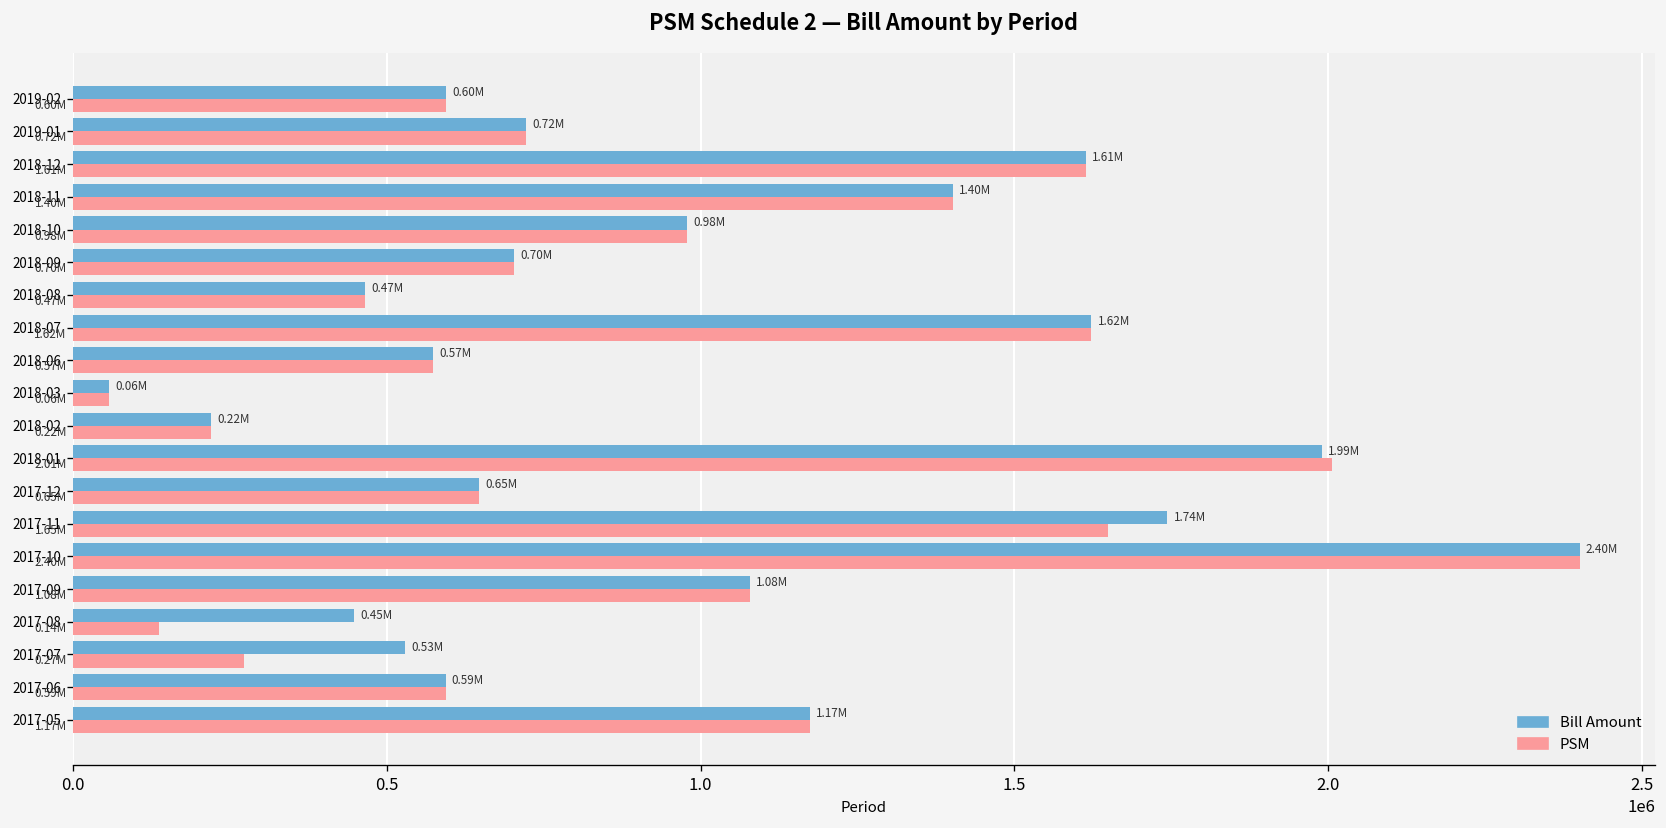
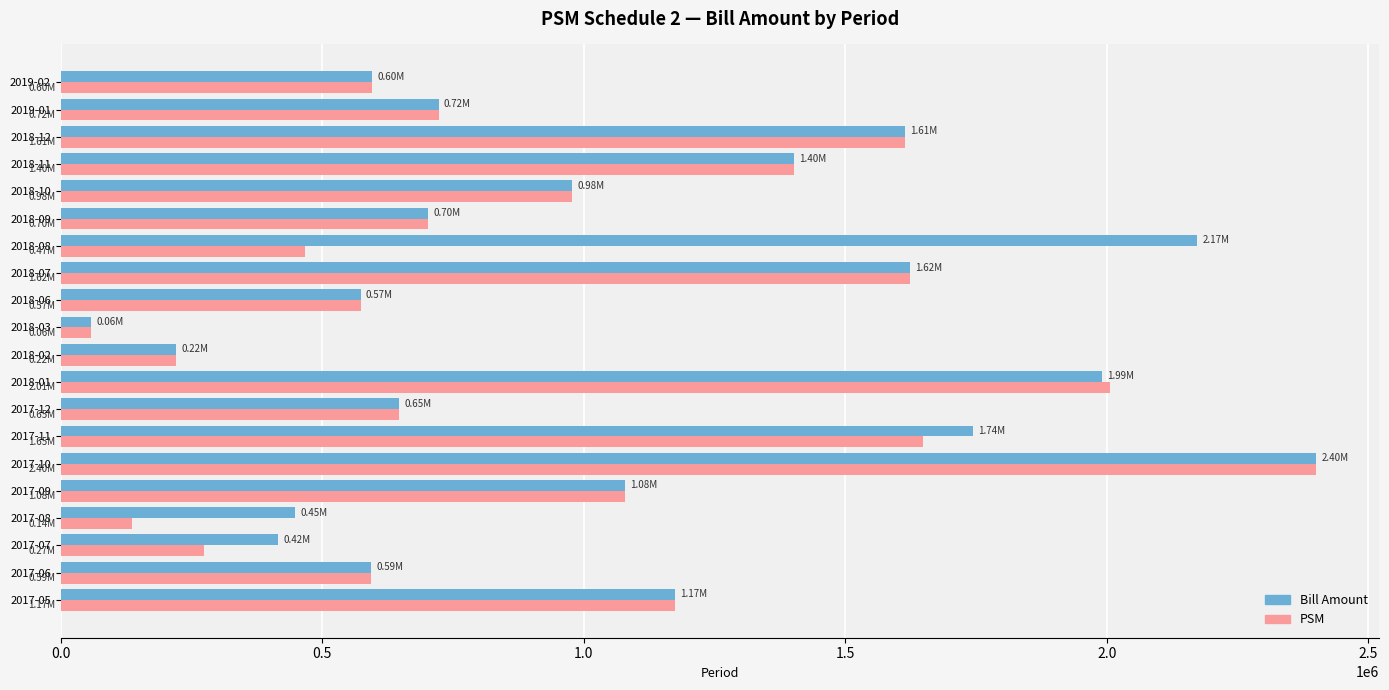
  {
    "Bill Amount": {
      "2019-02": "0.60M",
      "2019-01": "0.72M",
      "2018-12": "1.61M",
      "2018-11": "1.40M",
      "2018-10": "0.98M",
      "2018-09": "0.70M",
-     "2018-08": "0.47M",
+     "2018-08": "2.17M",
      "2018-07": "1.62M",
      "2018-06": "0.57M",
      "2018-03": "0.06M",
      "2018-02": "0.22M",
      "2018-01": "1.99M",
      "2017-12": "0.65M",
      "2017-11": "1.74M",
      "2017-10": "2.40M",
      "2017-09": "1.08M",
      "2017-08": "0.45M",
-     "2017-07": "0.53M",
+     "2017-07": "0.42M",
      "2017-06": "0.59M",
      "2017-05": "1.17M"
    },
    "PSM": {
      "2018-01": "2010000",
      "2017-11": "1650000",
      "2017-08": "140000",
      "2017-07": "270000"
    }
  }
